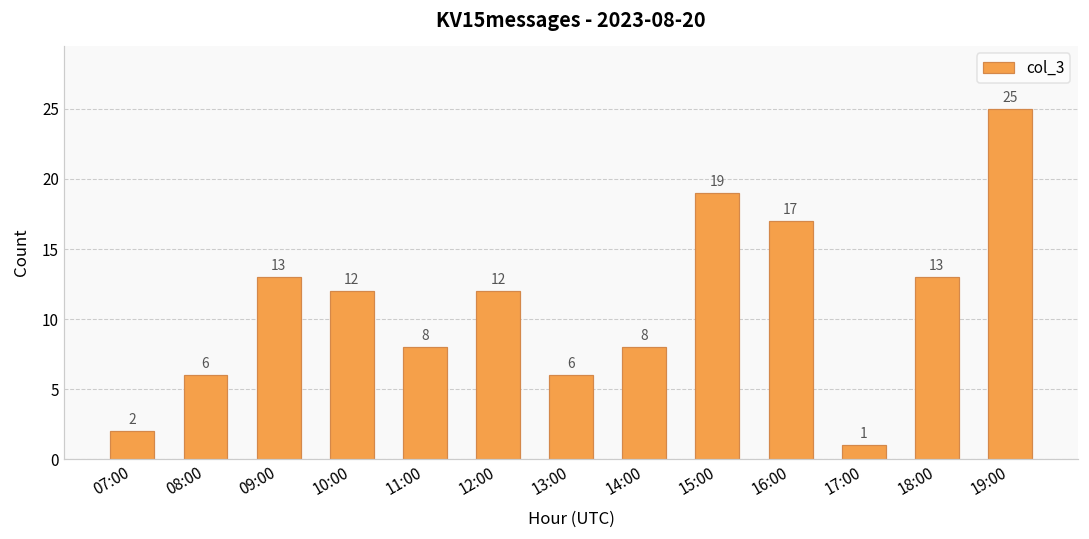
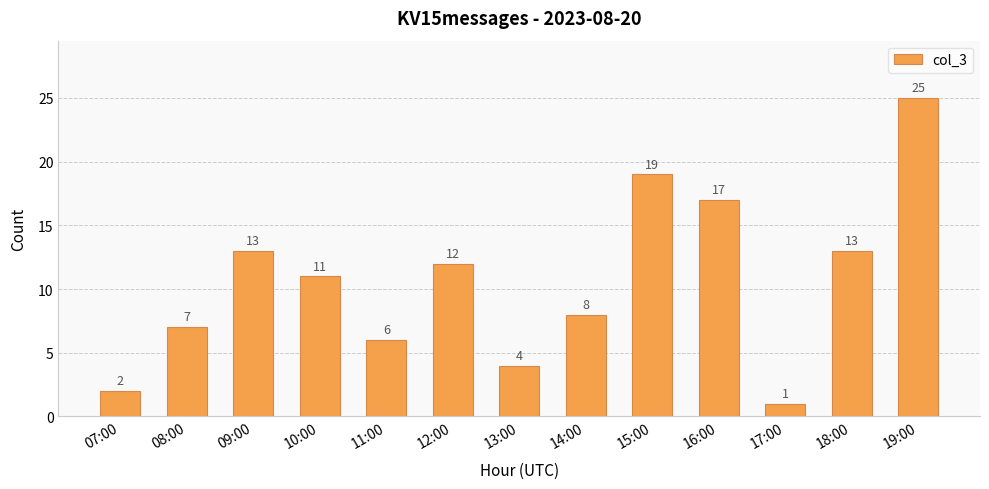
  {
    "07:00": 2,
-   "08:00": 6,
+   "08:00": 7,
    "09:00": 13,
-   "10:00": 12,
-   "11:00": 8,
+   "10:00": 11,
+   "11:00": 6,
    "12:00": 12,
-   "13:00": 6,
+   "13:00": 4,
    "14:00": 8,
    "15:00": 19,
    "16:00": 17,
    "17:00": 1,
    "18:00": 13,
    "19:00": 25
  }
